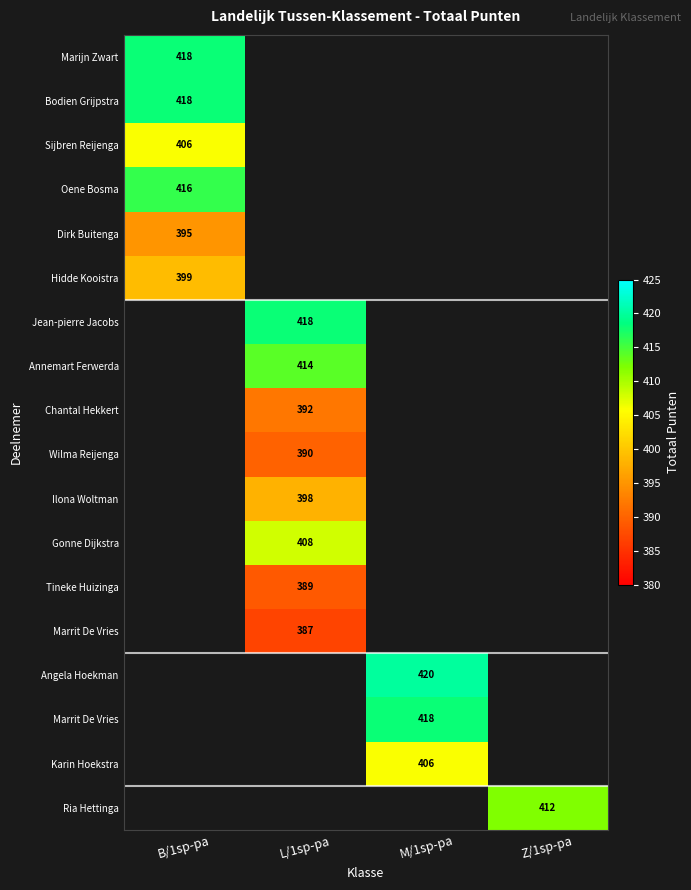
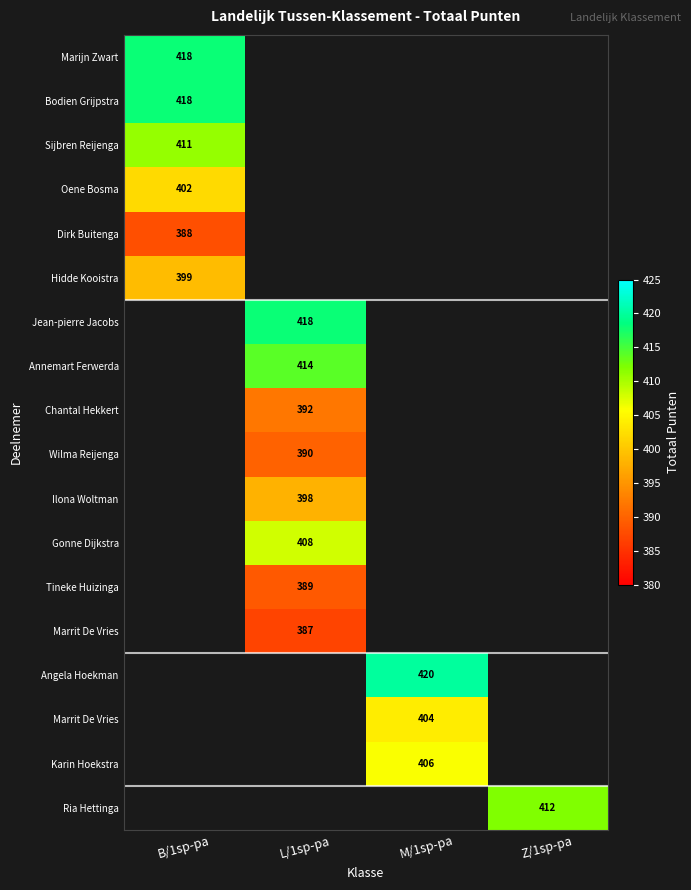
  {
    "Marijn Zwart": {
      "B/1sp-pa": 418
    },
    "Bodien Grijpstra": {
      "B/1sp-pa": 418
    },
    "Sijbren Reijenga": {
-     "B/1sp-pa": 406
+     "B/1sp-pa": 411
    },
    "Oene Bosma": {
-     "B/1sp-pa": 416
+     "B/1sp-pa": 402
    },
    "Dirk Buitenga": {
-     "B/1sp-pa": 395
+     "B/1sp-pa": 388
    },
    "Hidde Kooistra": {
      "B/1sp-pa": 399
    },
    "Jean-pierre Jacobs": {
      "L/1sp-pa": 418
    },
    "Annemart Ferwerda": {
      "L/1sp-pa": 414
    },
    "Chantal Hekkert": {
      "L/1sp-pa": 392
    },
    "Wilma Reijenga": {
      "L/1sp-pa": 390
    },
    "Ilona Woltman": {
      "L/1sp-pa": 398
    },
    "Gonne Dijkstra": {
      "L/1sp-pa": 408
    },
    "Tineke Huizinga": {
      "L/1sp-pa": 389
    },
    "Marrit De Vries": {
      "L/1sp-pa": 387,
-     "M/1sp-pa": 418
+     "M/1sp-pa": 404
    },
    "Angela Hoekman": {
      "M/1sp-pa": 420
    },
    "Karin Hoekstra": {
      "M/1sp-pa": 406
    },
    "Ria Hettinga": {
      "Z/1sp-pa": 412
    }
  }
